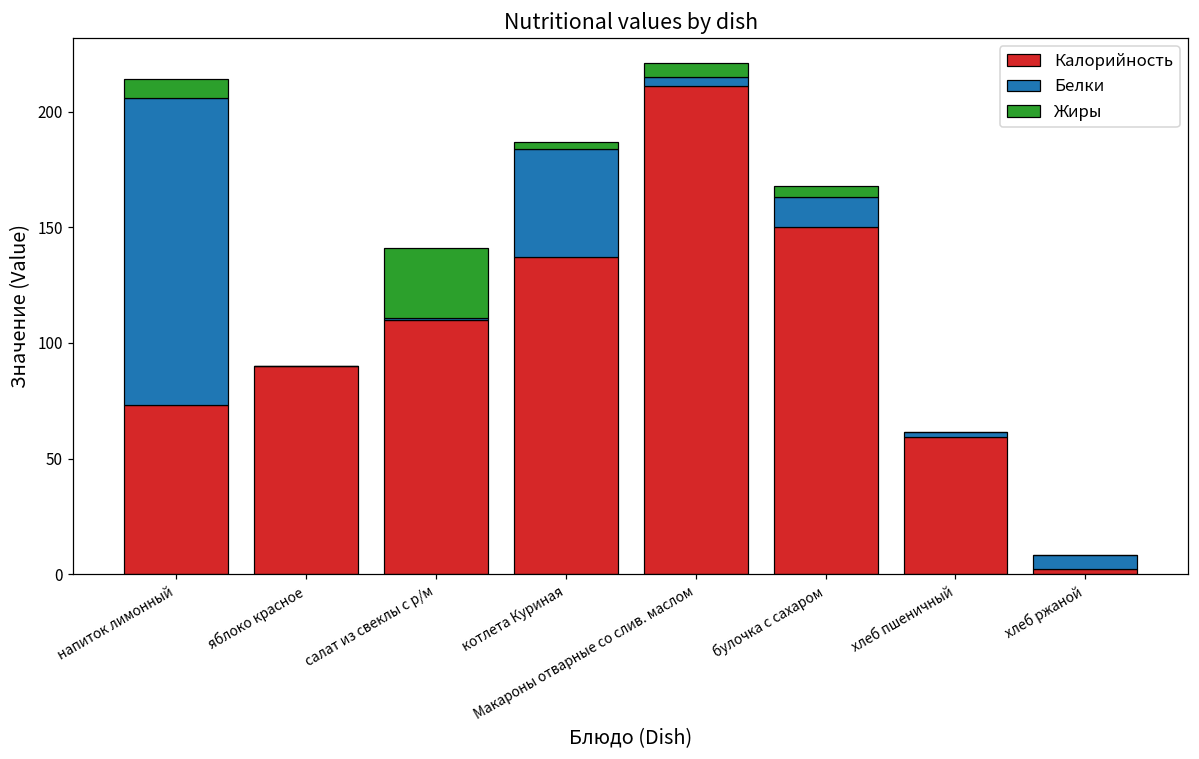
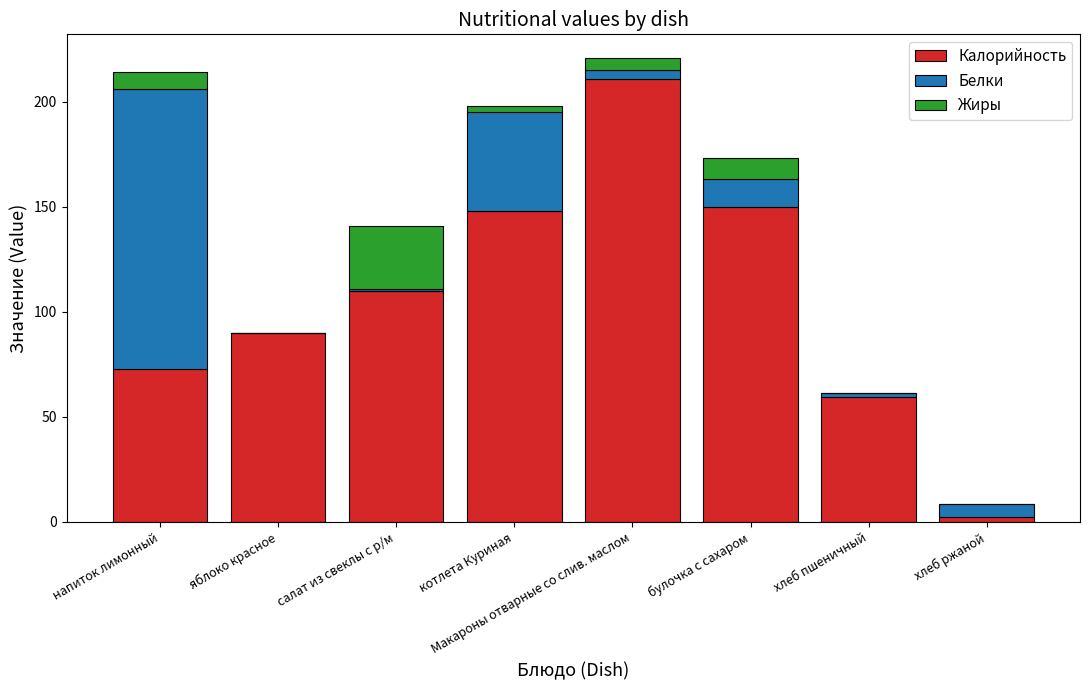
  {
    "Калорийность": {
      "напиток лимонный": 73,
      "яблоко красное": 90,
      "салат из свеклы с р/м": 110,
-     "котлета Куриная": 137,
+     "котлета Куриная": 148,
      "Макароны отварные со слив. маслом": 211,
      "булочка с сахаром": 150,
      "хлеб пшеничный": 60,
      "хлеб ржаной": 2
    },
    "Белки": {
      "напиток лимонный": 133,
      "яблоко красное": 0,
      "котлета Куриная": 47,
      "Макароны отварные со слив. маслом": 4,
      "булочка с сахаром": 13,
      "хлеб пшеничный": 2,
      "хлеб ржаной": 6
    },
    "Жиры": {
      "напиток лимонный": 8,
      "яблоко красное": 0,
      "салат из свеклы с р/м": 30,
      "котлета Куриная": 3,
      "Макароны отварные со слив. маслом": 6,
-     "булочка с сахаром": 5,
+     "булочка с сахаром": 10,
      "хлеб пшеничный": 0,
      "хлеб ржаной": 0
    }
  }
